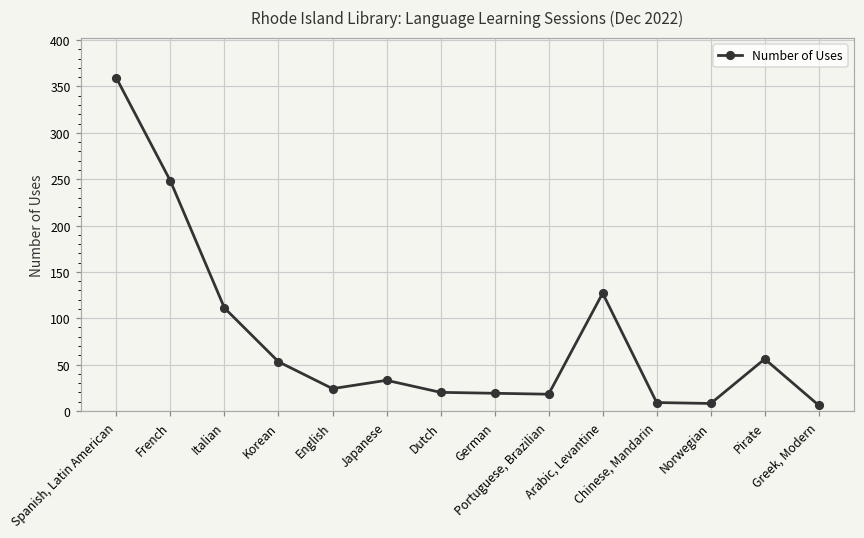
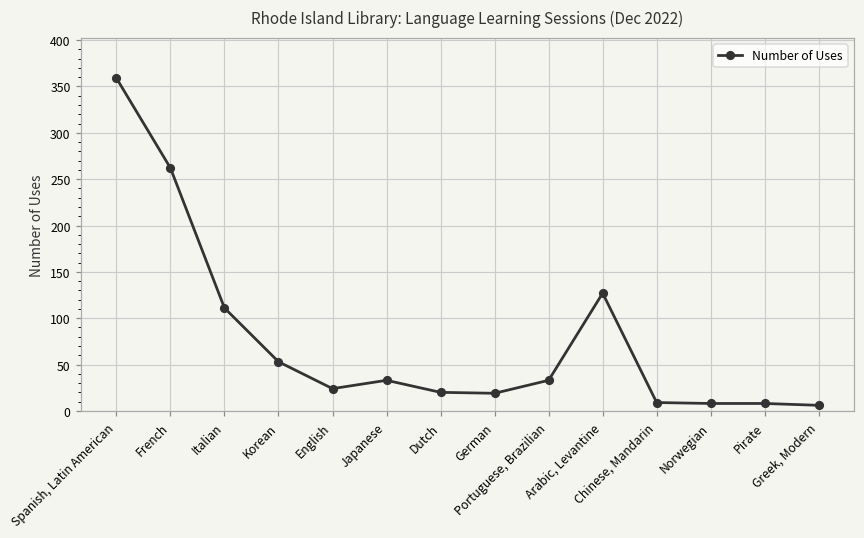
  {
    "Spanish, Latin American": 360,
-   "French": 250,
+   "French": 260,
    "Italian": 110,
    "Korean": 50,
    "English": 20,
    "Japanese": 30,
    "Dutch": 20,
    "German": 20,
-   "Portuguese, Brazilian": 20,
+   "Portuguese, Brazilian": 30,
    "Arabic, Levantine": 130,
    "Chinese, Mandarin": 10,
    "Norwegian": 10,
-   "Pirate": 60,
+   "Pirate": 10,
    "Greek, Modern": 10
  }
